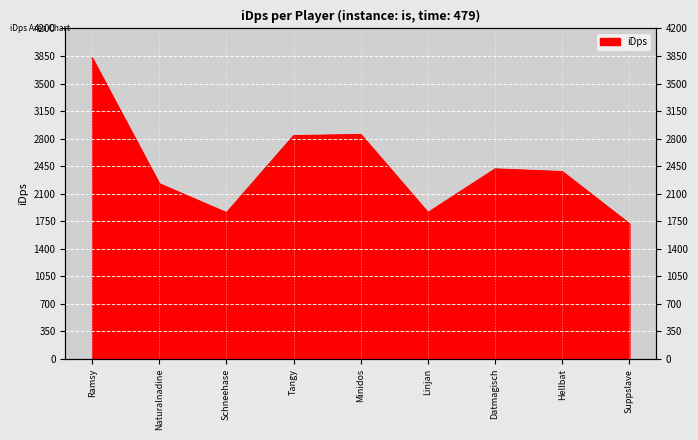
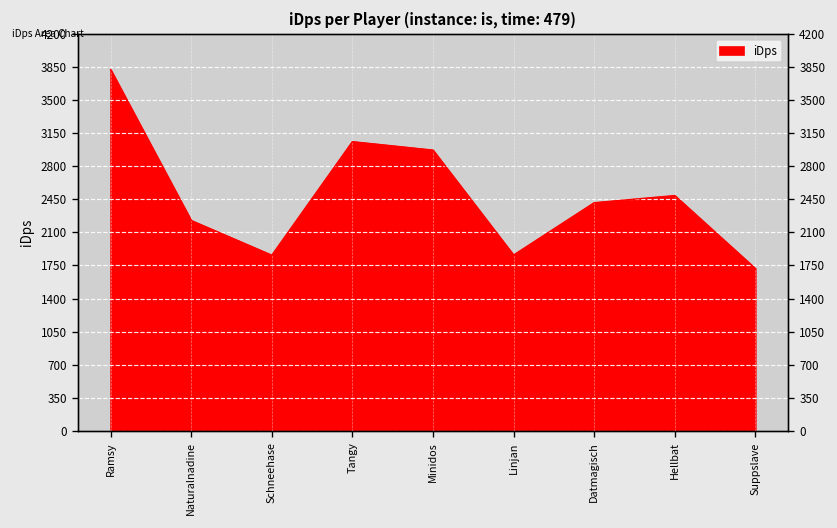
  {
    "Ramsy": 3800,
    "Naturalnadine": 2200,
    "Schneehase": 1900,
-   "Tangy": 2800,
-   "Minidos": 2900,
+   "Tangy": 3100,
+   "Minidos": 3000,
    "Linjan": 1900,
    "Datmagisch": 2400,
-   "Hellbat": 2400,
+   "Hellbat": 2500,
    "Suppslave": 1700
  }
